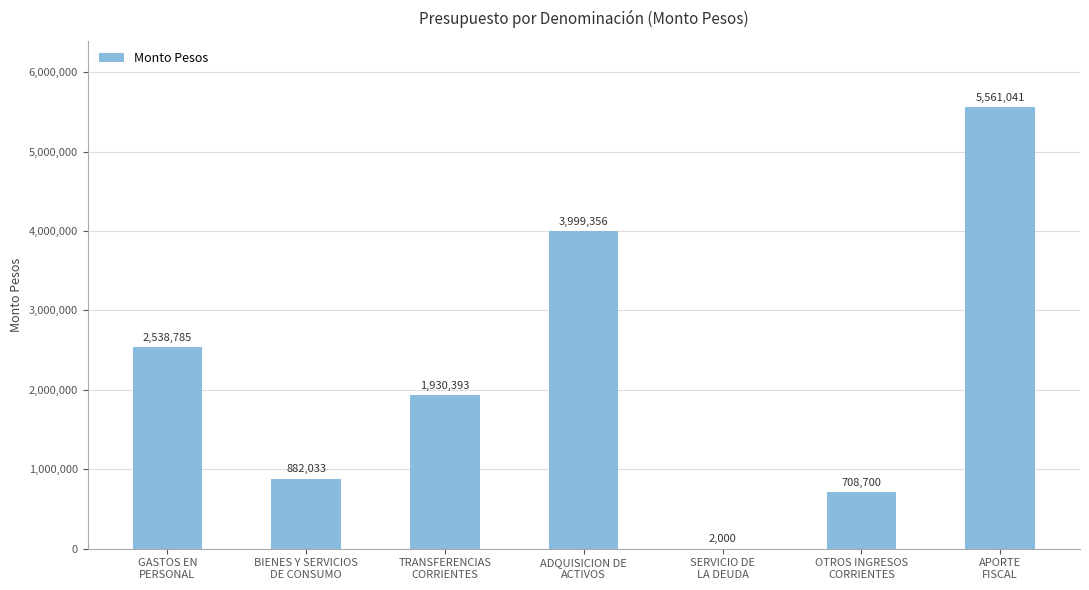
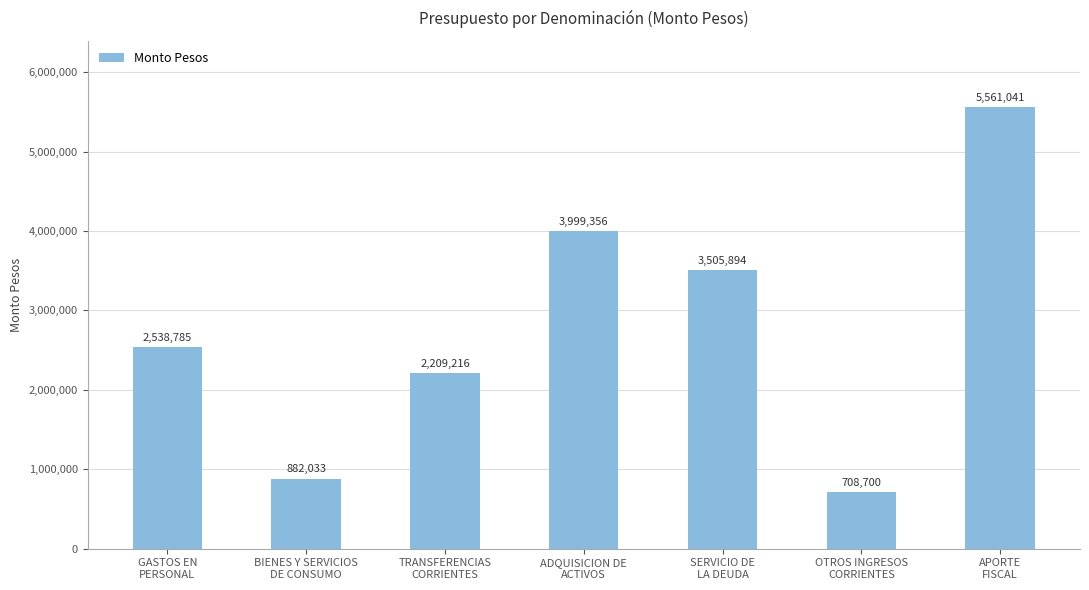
  {
    "GASTOS EN PERSONAL": "2,538,785",
    "BIENES Y SERVICIOS DE CONSUMO": "882,033",
-   "TRANSFERENCIAS CORRIENTES": "1,930,393",
+   "TRANSFERENCIAS CORRIENTES": "2,209,216",
    "ADQUISICION DE ACTIVOS": "3,999,356",
-   "SERVICIO DE LA DEUDA": "2,000",
+   "SERVICIO DE LA DEUDA": "3,505,894",
    "OTROS INGRESOS CORRIENTES": "708,700",
    "APORTE FISCAL": "5,561,041"
  }
